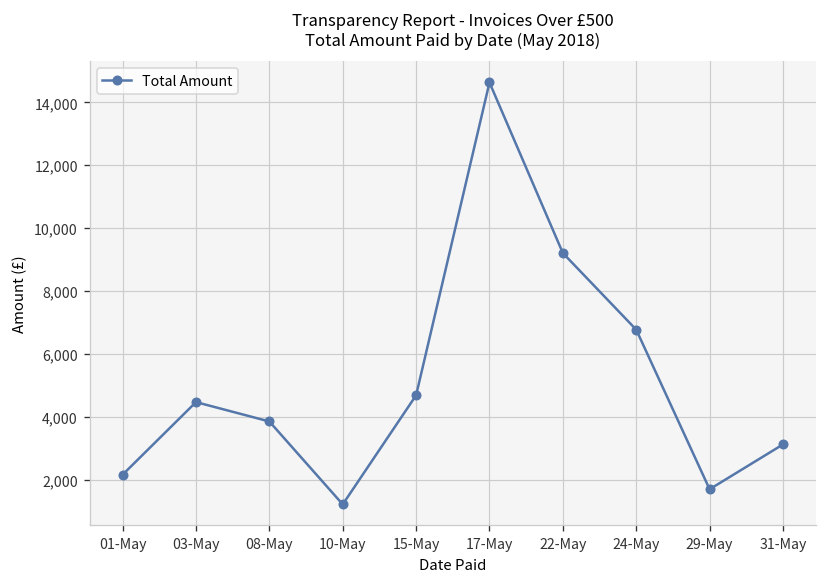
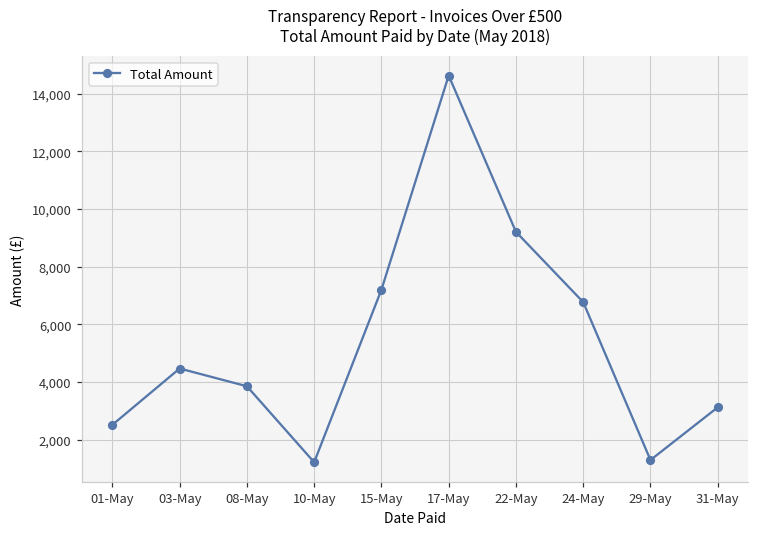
  {
-   "01-May": "2,200",
+   "01-May": "2,500",
    "03-May": "4,500",
    "08-May": "3,900",
    "10-May": "1,200",
-   "15-May": "4,700",
+   "15-May": "7,200",
    "17-May": "14,600",
    "22-May": "9,200",
    "24-May": "6,800",
-   "29-May": "1,700",
+   "29-May": "1,300",
    "31-May": "3,100"
  }
